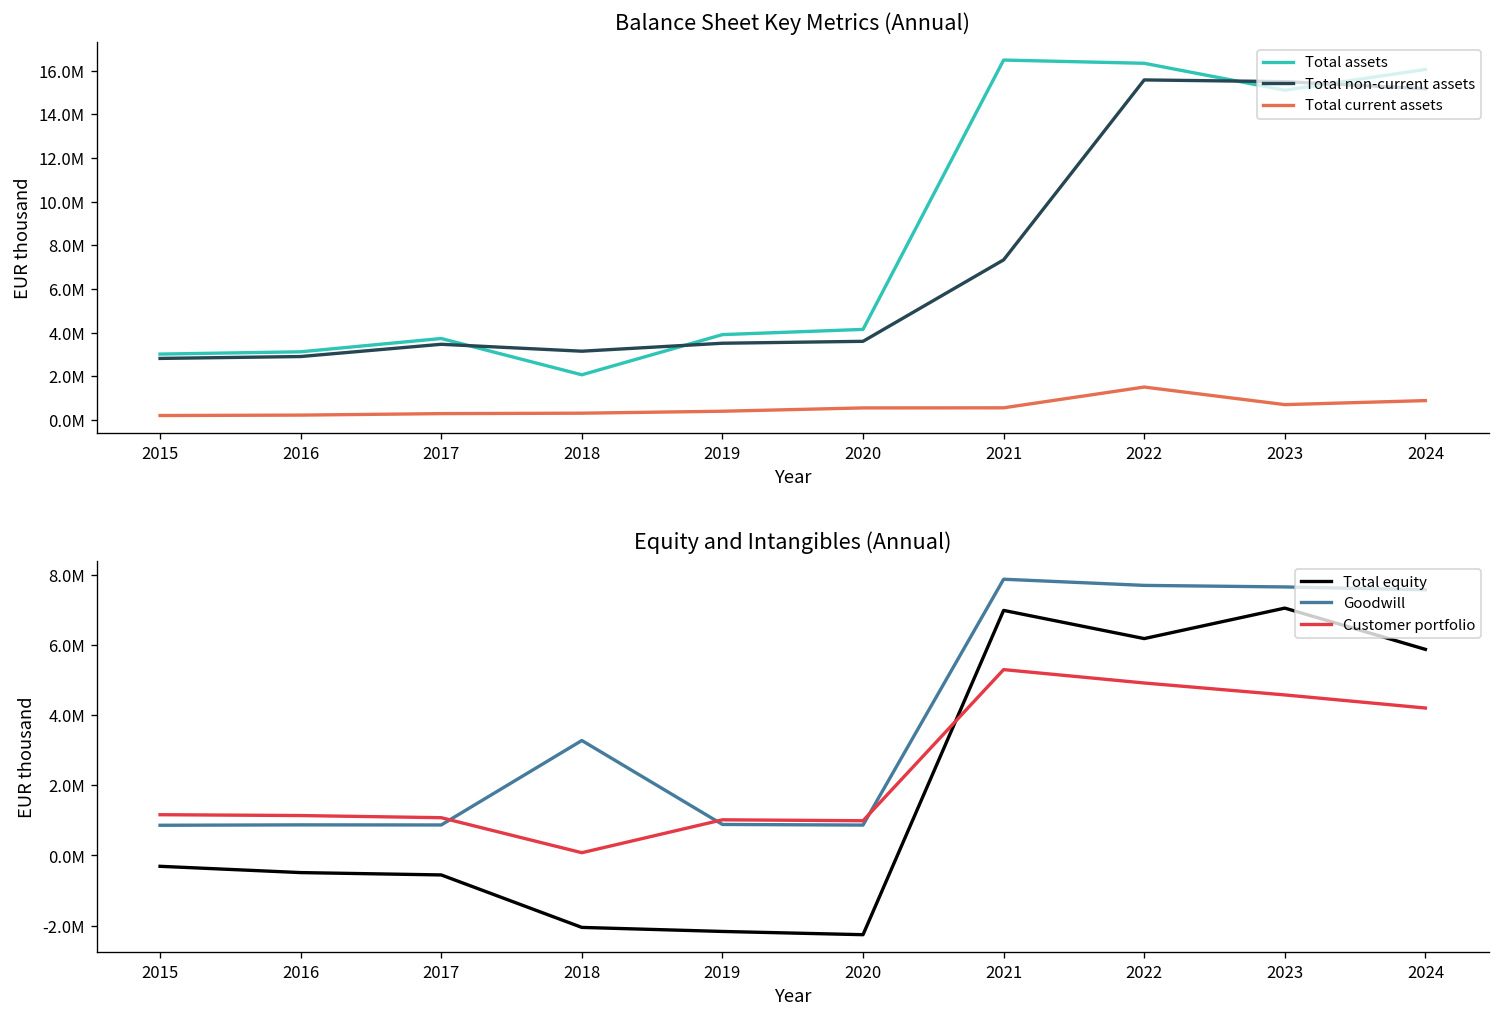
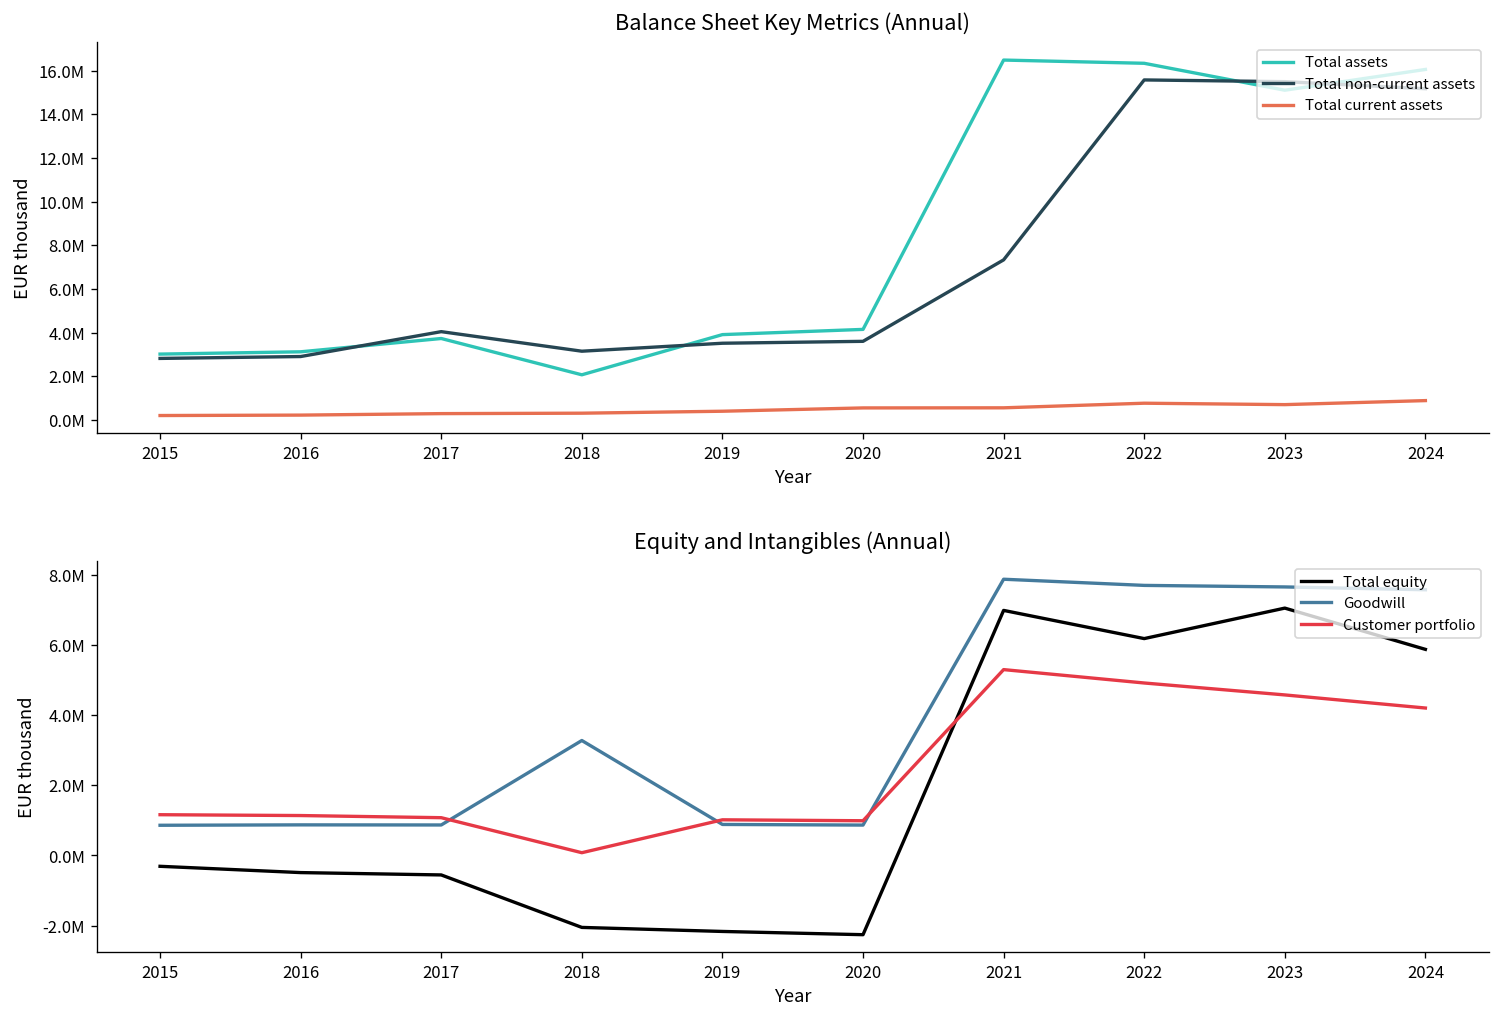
  {
    "Balance Sheet Key Metrics (Annual)": {
      "Total assets": {
        "2015": 3000000,
        "2016": 3100000,
        "2017": 3700000,
        "2018": 2100000,
        "2019": 3900000,
        "2020": 4100000,
        "2021": 16500000,
        "2022": 16300000
      },
      "Total non-current assets": {
        "2015": 2800000,
        "2016": 2900000,
-       "2017": 3500000,
+       "2017": 4000000,
        "2018": 3100000,
        "2019": 3500000,
        "2020": 3600000,
        "2021": 7300000,
        "2022": 15600000
      },
      "Total current assets": {
        "2015": 200000,
        "2016": 200000,
        "2017": 300000,
        "2018": 300000,
        "2019": 400000,
        "2020": 500000,
        "2021": 600000,
-       "2022": 1500000,
+       "2022": 800000,
        "2023": 700000,
        "2024": 900000
      }
    },
    "Equity and Intangibles (Annual)": {
      "Total equity": {
        "2015": -300000,
        "2016": -500000,
        "2017": -600000,
        "2018": -2000000,
        "2019": -2200000,
        "2020": -2300000,
        "2021": 7000000,
        "2022": 6200000,
        "2023": 7000000,
        "2024": 5900000
      },
      "Goodwill": {
        "2015": 900000,
        "2016": 900000,
        "2017": 900000,
        "2018": 3300000,
        "2019": 900000,
        "2020": 900000,
        "2021": 7900000,
        "2022": 7700000,
        "2023": 7700000
      },
      "Customer portfolio": {
        "2015": 1200000,
        "2016": 1100000,
        "2017": 1100000,
        "2018": 100000,
        "2019": 1000000,
        "2020": 1000000,
        "2021": 5300000,
        "2022": 4900000,
        "2023": 4600000,
        "2024": 4200000
      }
    }
  }
